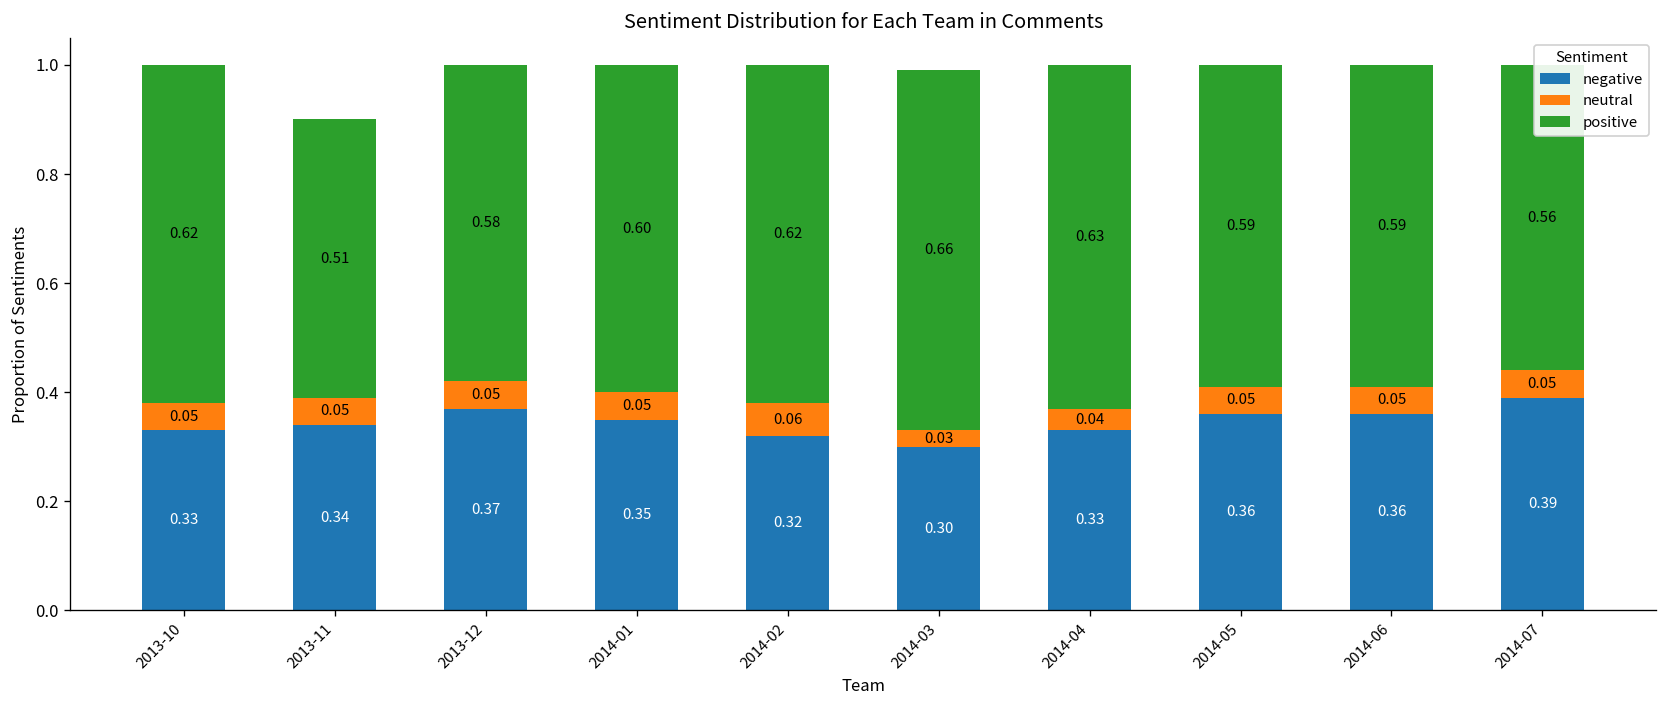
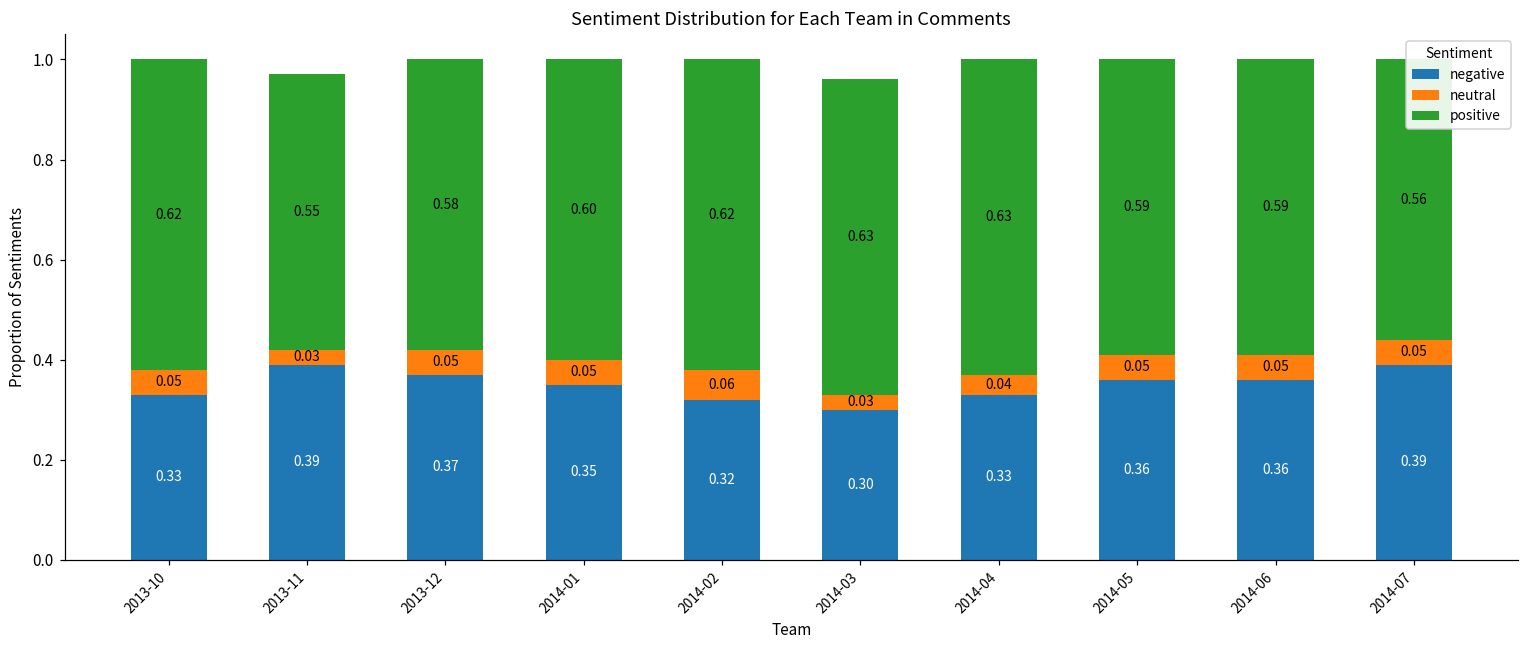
  {
    "negative": {
      "2013-10": 0.33,
-     "2013-11": 0.34,
+     "2013-11": 0.39,
      "2013-12": 0.37,
      "2014-01": 0.35,
      "2014-02": 0.32,
      "2014-03": 0.30,
      "2014-04": 0.33,
      "2014-05": 0.36,
      "2014-06": 0.36,
      "2014-07": 0.39
    },
    "neutral": {
      "2013-10": 0.05,
-     "2013-11": 0.05,
+     "2013-11": 0.03,
      "2013-12": 0.05,
      "2014-01": 0.05,
      "2014-02": 0.06,
      "2014-03": 0.03,
      "2014-04": 0.04,
      "2014-05": 0.05,
      "2014-06": 0.05,
      "2014-07": 0.05
    },
    "positive": {
      "2013-10": 0.62,
-     "2013-11": 0.51,
+     "2013-11": 0.55,
      "2013-12": 0.58,
      "2014-01": 0.60,
      "2014-02": 0.62,
-     "2014-03": 0.66,
+     "2014-03": 0.63,
      "2014-04": 0.63,
      "2014-05": 0.59,
      "2014-06": 0.59
    }
  }
